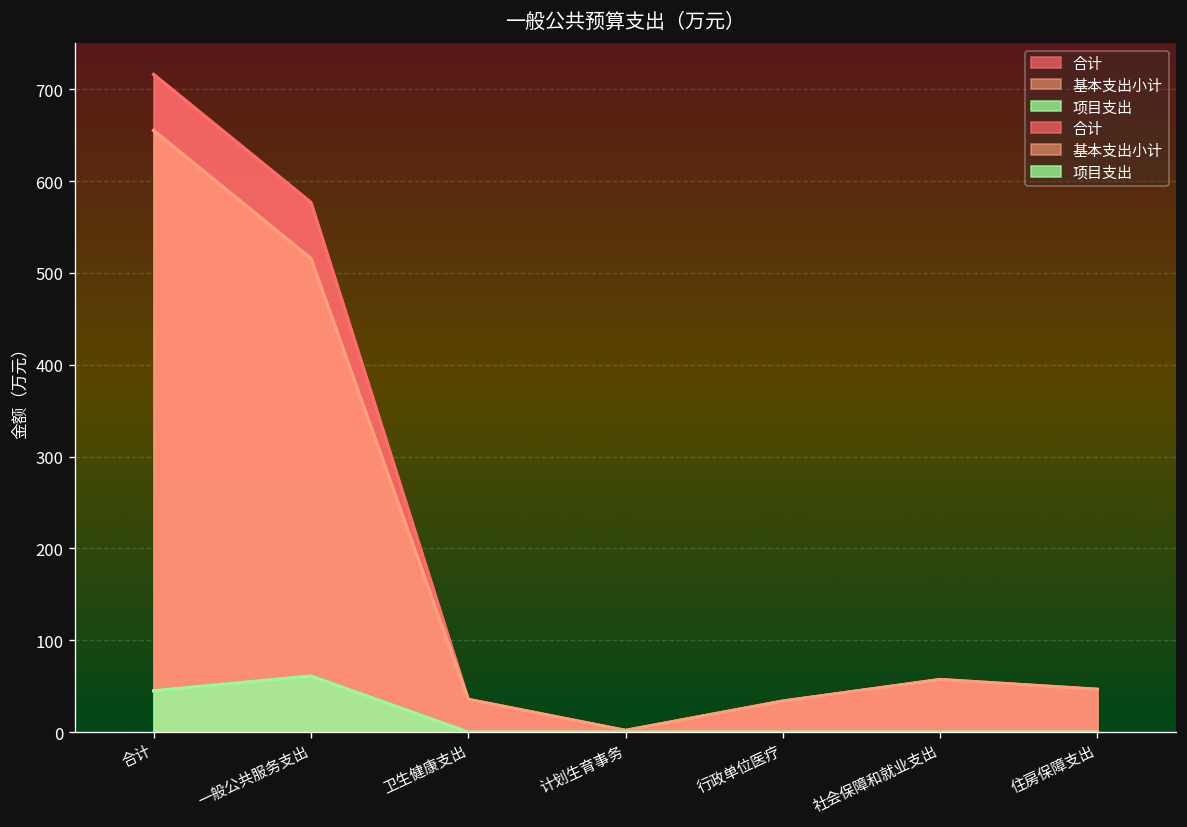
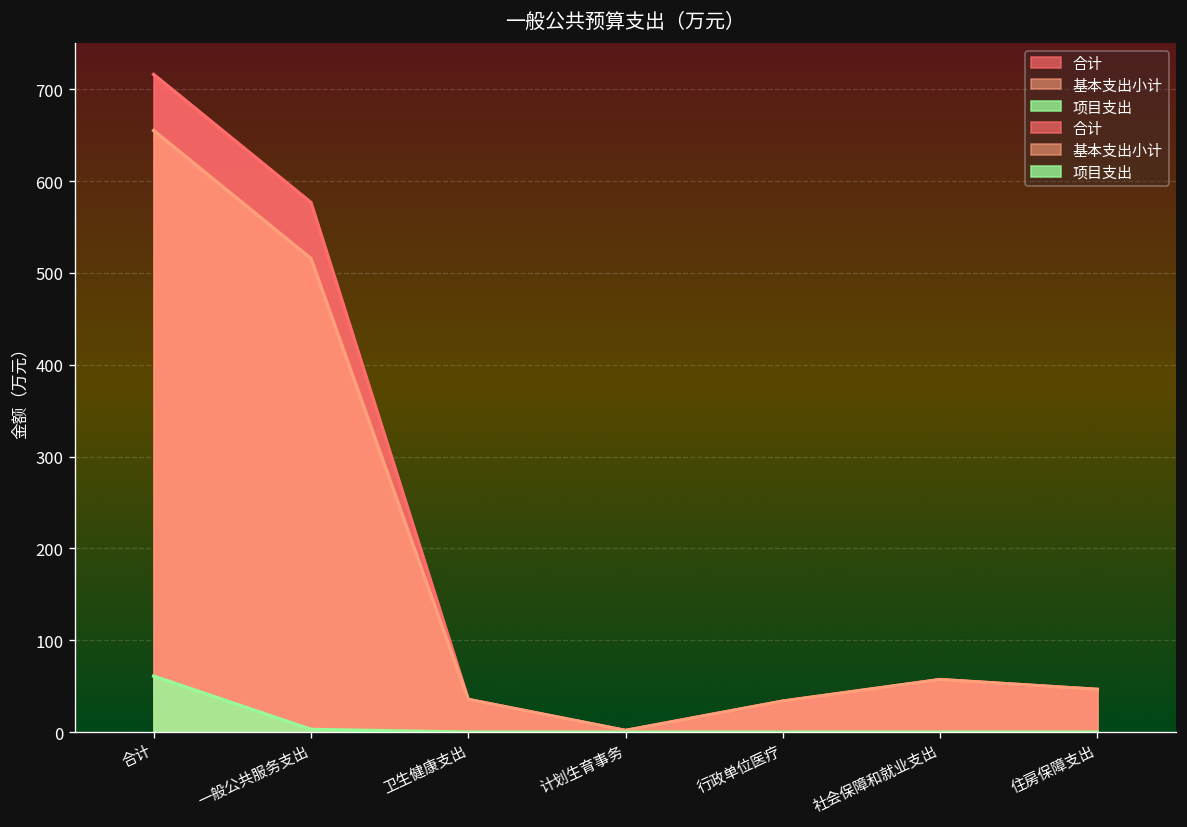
  {
    "项目支出": {
-     "合计": 50,
-     "一般公共服务支出": 60,
+     "合计": 60,
+     "一般公共服务支出": 0,
      "卫生健康支出": 0,
      "行政单位医疗": 0,
      "社会保障和就业支出": 0,
      "住房保障支出": 0
    }
  }
